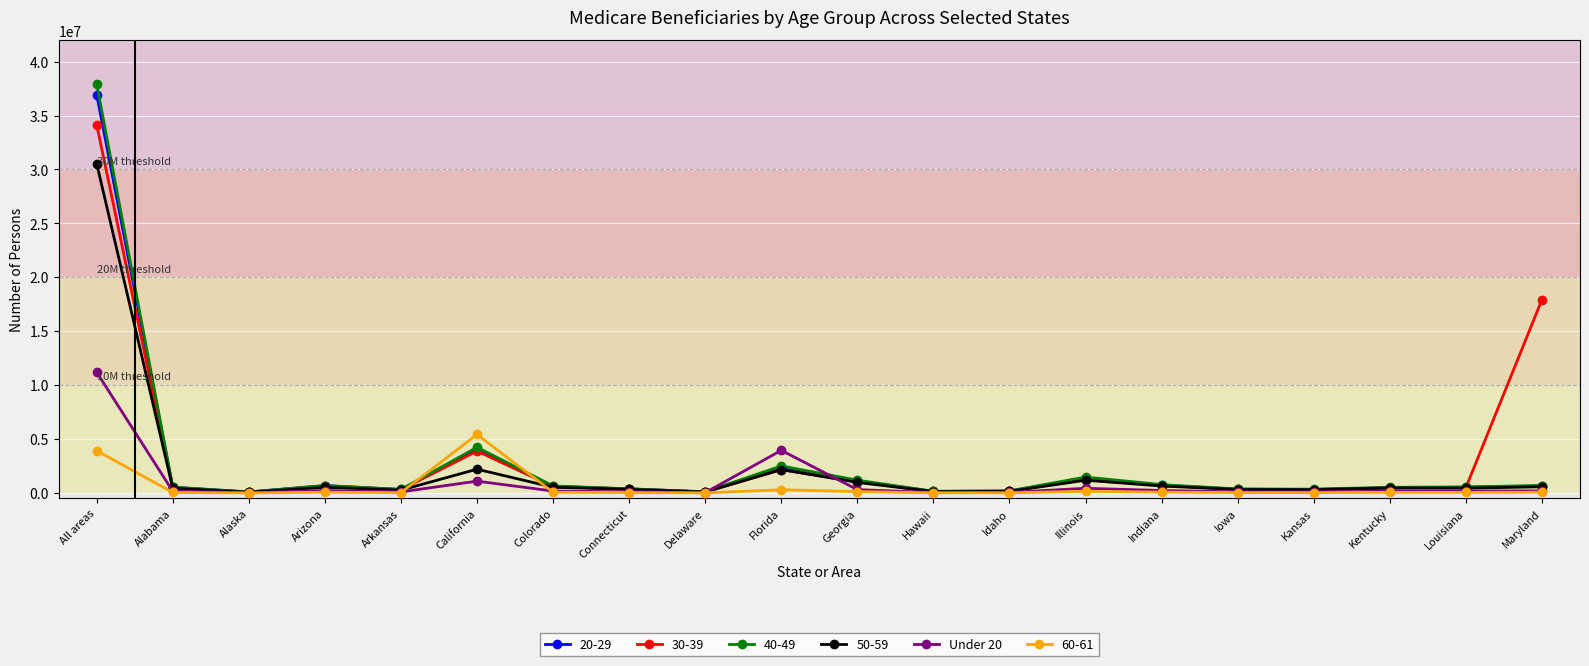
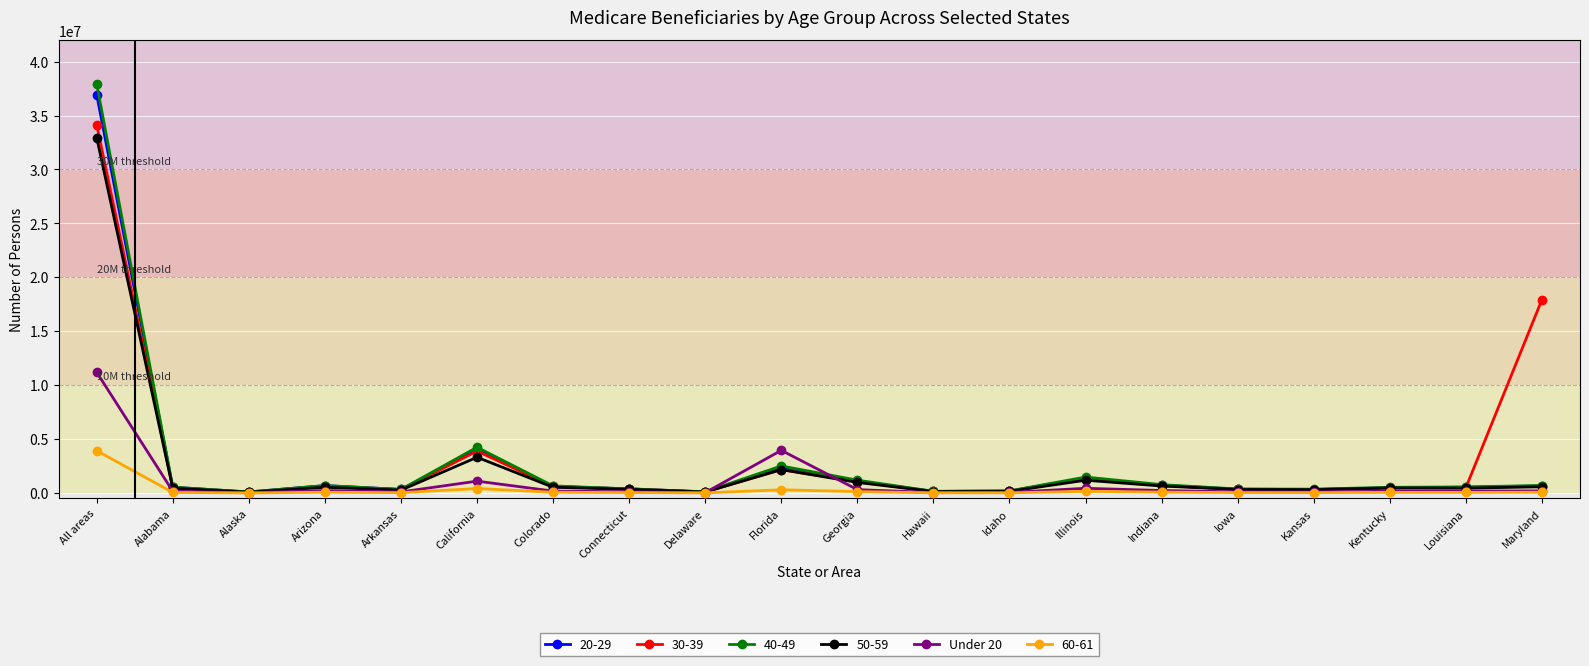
  {
    "20-29": {
      "All areas": 37000000
    },
    "30-39": {
      "All areas": 34200000,
      "Maryland": 17900000
    },
    "40-49": {
      "All areas": 37900000,
      "California": 4200000
    },
    "50-59": {
-     "All areas": 30500000,
-     "California": 2200000
+     "All areas": 33000000,
+     "California": 3300000
    },
    "Under 20": {
      "California": 1100000,
      "Florida": 4000000,
      "Illinois": 400000
    },
    "60-61": {
      "All areas": 3900000,
-     "California": 5400000,
+     "California": 400000,
      "Florida": 300000,
      "Illinois": 200000
    }
  }
